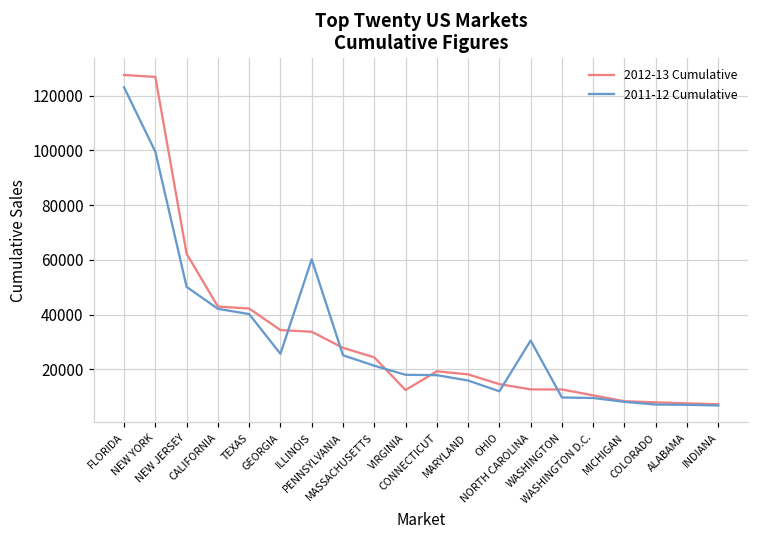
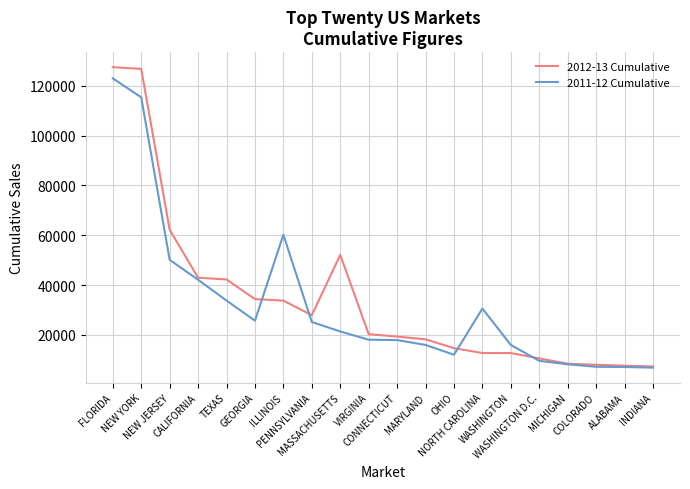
  {
    "2012-13 Cumulative": {
      "FLORIDA": 128000,
      "NEW YORK": 127000,
      "NEW JERSEY": 62000,
      "TEXAS": 42000,
      "GEORGIA": 34000,
      "ILLINOIS": 34000,
      "PENNSYLVANIA": 28000,
-     "MASSACHUSETTS": 24000,
-     "VIRGINIA": 12000,
+     "MASSACHUSETTS": 52000,
+     "VIRGINIA": 20000,
      "CONNECTICUT": 19000,
      "MARYLAND": 18000,
      "OHIO": 15000,
      "NORTH CAROLINA": 13000,
      "WASHINGTON": 13000
    },
    "2011-12 Cumulative": {
      "FLORIDA": 123000,
-     "NEW YORK": 100000,
+     "NEW YORK": 115000,
      "NEW JERSEY": 50000,
-     "TEXAS": 40000,
+     "TEXAS": 34000,
      "GEORGIA": 26000,
      "ILLINOIS": 60000,
      "PENNSYLVANIA": 25000,
      "MASSACHUSETTS": 21000,
      "VIRGINIA": 18000,
      "CONNECTICUT": 18000,
      "MARYLAND": 16000,
      "OHIO": 12000,
      "NORTH CAROLINA": 31000,
-     "WASHINGTON": 10000
+     "WASHINGTON": 16000
    }
  }
